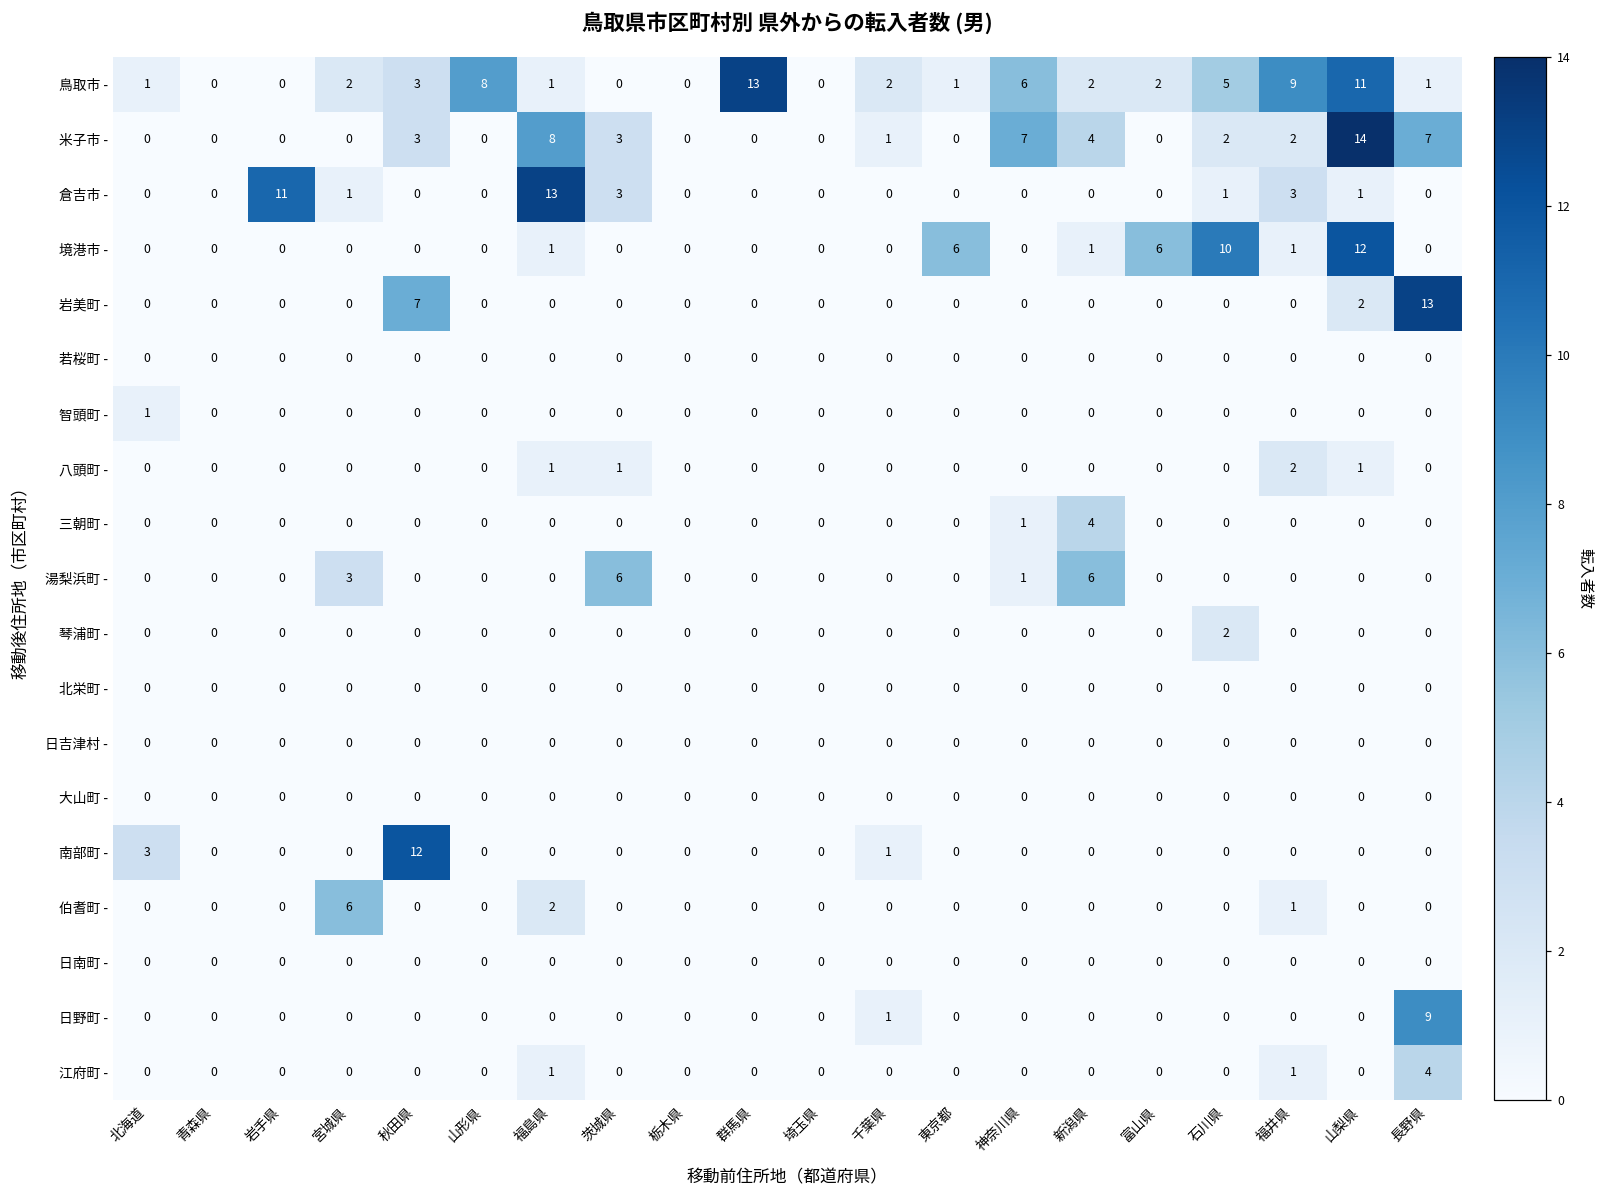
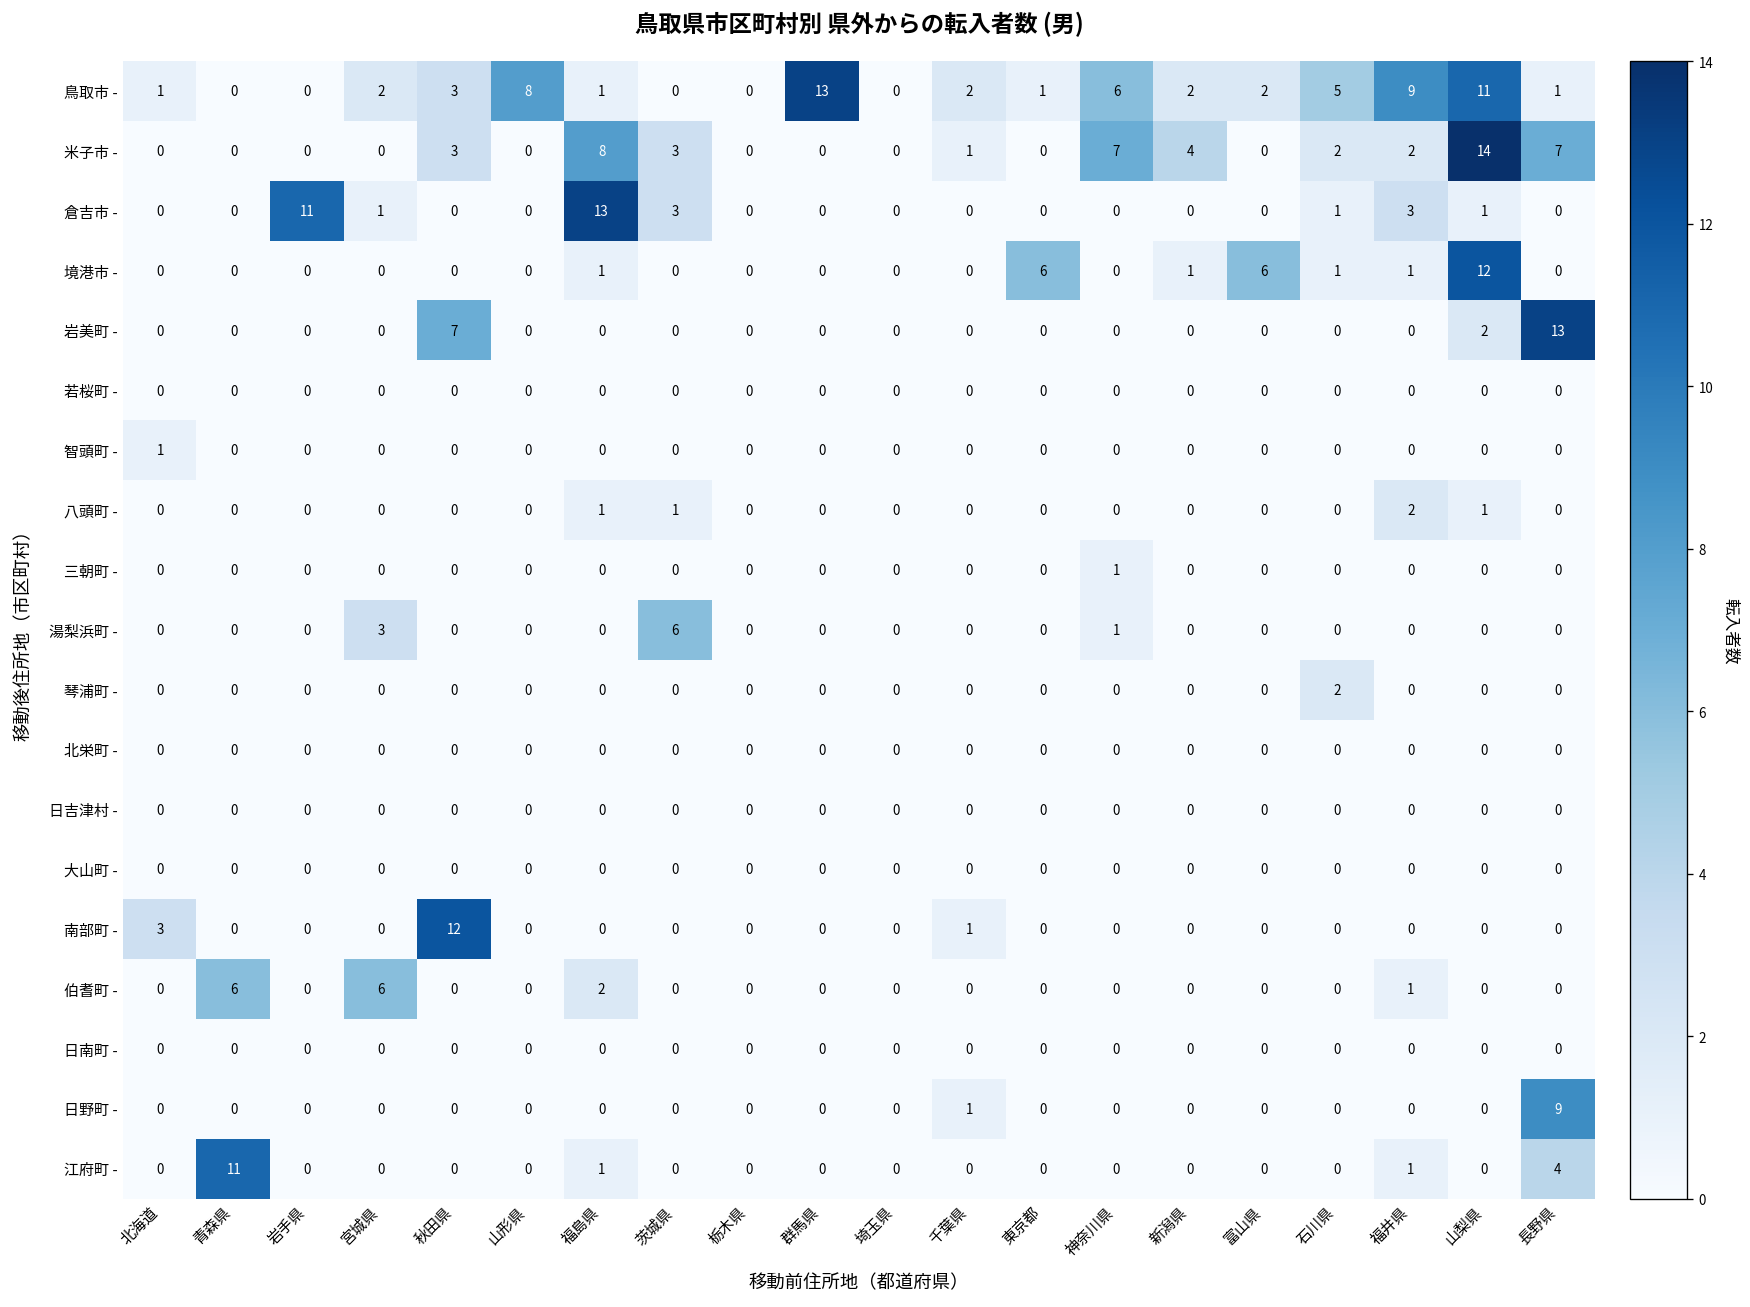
  {
    "境港市 -": {
      "北海道": 0,
      "青森県": 0,
      "岩手県": 0,
      "宮城県": 0,
      "秋田県": 0,
      "山形県": 0,
      "福島県": 1,
      "茨城県": 0,
      "栃木県": 0,
      "群馬県": 0,
      "埼玉県": 0,
      "千葉県": 0,
      "東京都": 6,
      "神奈川県": 0,
      "新潟県": 1,
      "富山県": 6,
-     "石川県": 10,
+     "石川県": 1,
      "福井県": 1,
      "山梨県": 12,
      "長野県": 0
    },
    "三朝町 -": {
      "北海道": 0,
      "青森県": 0,
      "岩手県": 0,
      "宮城県": 0,
      "秋田県": 0,
      "山形県": 0,
      "福島県": 0,
      "茨城県": 0,
      "栃木県": 0,
      "群馬県": 0,
      "埼玉県": 0,
      "千葉県": 0,
      "東京都": 0,
      "神奈川県": 1,
-     "新潟県": 4,
+     "新潟県": 0,
      "富山県": 0,
      "石川県": 0,
      "福井県": 0,
      "山梨県": 0,
      "長野県": 0
    },
    "湯梨浜町 -": {
      "北海道": 0,
      "青森県": 0,
      "岩手県": 0,
      "宮城県": 3,
      "秋田県": 0,
      "山形県": 0,
      "福島県": 0,
      "茨城県": 6,
      "栃木県": 0,
      "群馬県": 0,
      "埼玉県": 0,
      "千葉県": 0,
      "東京都": 0,
      "神奈川県": 1,
-     "新潟県": 6,
+     "新潟県": 0,
      "富山県": 0,
      "石川県": 0,
      "福井県": 0,
      "山梨県": 0,
      "長野県": 0
    },
    "伯耆町 -": {
      "北海道": 0,
-     "青森県": 0,
+     "青森県": 6,
      "岩手県": 0,
      "宮城県": 6,
      "秋田県": 0,
      "山形県": 0,
      "福島県": 2,
      "茨城県": 0,
      "栃木県": 0,
      "群馬県": 0,
      "埼玉県": 0,
      "千葉県": 0,
      "東京都": 0,
      "神奈川県": 0,
      "新潟県": 0,
      "富山県": 0,
      "石川県": 0,
      "福井県": 1,
      "山梨県": 0,
      "長野県": 0
    },
    "江府町 -": {
      "北海道": 0,
-     "青森県": 0,
+     "青森県": 11,
      "岩手県": 0,
      "宮城県": 0,
      "秋田県": 0,
      "山形県": 0,
      "福島県": 1,
      "茨城県": 0,
      "栃木県": 0,
      "群馬県": 0,
      "埼玉県": 0,
      "千葉県": 0,
      "東京都": 0,
      "神奈川県": 0,
      "新潟県": 0,
      "富山県": 0,
      "石川県": 0,
      "福井県": 1,
      "山梨県": 0,
      "長野県": 4
    }
  }
